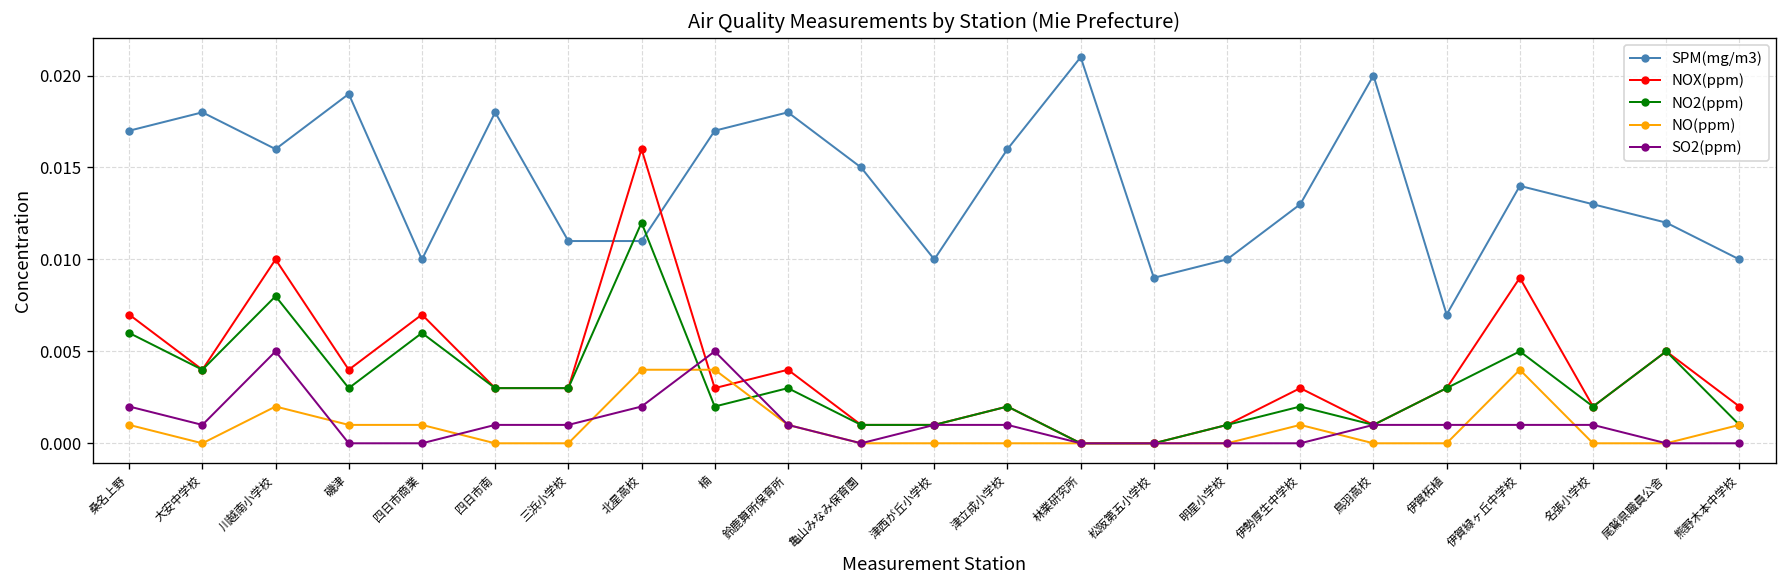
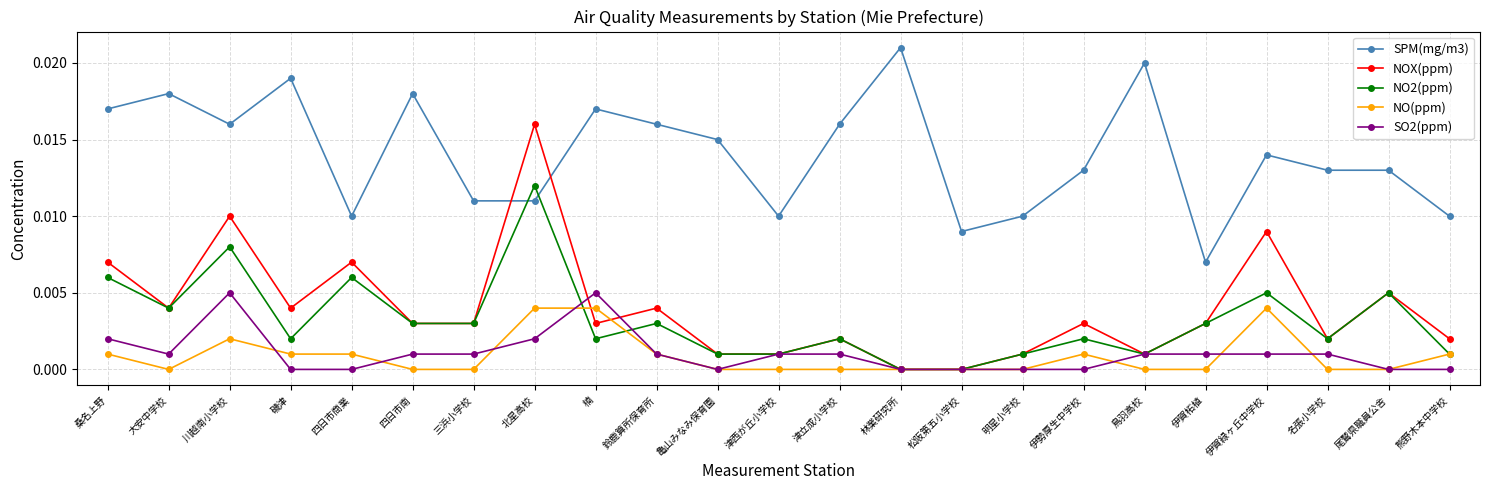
  {
    "SPM(mg/m3)": {
      "桑名上野": 0.017,
      "大安中学校": 0.018,
      "川越南小学校": 0.016,
      "磯津": 0.019,
      "四日市商業": 0.010,
      "四日市南": 0.018,
      "三浜小学校": 0.011,
      "北星高校": 0.011,
      "楠": 0.017,
-     "鈴鹿算所保育所": 0.018,
+     "鈴鹿算所保育所": 0.016,
      "亀山みなみ保育園": 0.015,
      "津西が丘小学校": 0.010,
      "津立成小学校": 0.016,
      "林業研究所": 0.021,
      "松阪第五小学校": 0.009,
      "明星小学校": 0.010,
      "伊勢厚生中学校": 0.013,
      "鳥羽高校": 0.020,
      "伊賀柘植": 0.007,
      "伊賀緑ヶ丘中学校": 0.014,
      "名張小学校": 0.013,
-     "尾鷲県職員公舎": 0.012,
+     "尾鷲県職員公舎": 0.013,
      "熊野木本中学校": 0.010
    },
    "NOX(ppm)": {
      "桑名上野": 0.007,
      "川越南小学校": 0.010,
      "磯津": 0.004,
      "四日市商業": 0.007,
      "北星高校": 0.016,
      "楠": 0.003,
      "鈴鹿算所保育所": 0.004,
      "伊勢厚生中学校": 0.003,
      "伊賀緑ヶ丘中学校": 0.009,
      "熊野木本中学校": 0.002
    },
    "NO2(ppm)": {
      "桑名上野": 0.006,
      "川越南小学校": 0.008,
-     "磯津": 0.003,
+     "磯津": 0.002,
      "四日市商業": 0.006,
      "北星高校": 0.012,
      "楠": 0.002,
      "鈴鹿算所保育所": 0.003,
      "伊勢厚生中学校": 0.002,
      "伊賀緑ヶ丘中学校": 0.005
    },
    "NO(ppm)": {
      "桑名上野": 0.001,
      "大安中学校": 0.000,
      "川越南小学校": 0.002,
      "磯津": 0.001,
      "四日市商業": 0.001,
      "四日市南": 0.000,
      "三浜小学校": 0.000,
      "北星高校": 0.004,
      "楠": 0.004,
      "津西が丘小学校": 0.000,
      "津立成小学校": 0.000,
      "伊勢厚生中学校": 0.001,
      "鳥羽高校": 0.000,
      "伊賀柘植": 0.000,
      "伊賀緑ヶ丘中学校": 0.004,
      "名張小学校": 0.000
    },
    "SO2(ppm)": {
      "桑名上野": 0.002,
      "大安中学校": 0.001,
      "川越南小学校": 0.005,
      "磯津": 0.000,
      "四日市商業": 0.000,
      "四日市南": 0.001,
      "三浜小学校": 0.001,
      "北星高校": 0.002,
      "楠": 0.005,
      "津立成小学校": 0.001,
      "伊勢厚生中学校": 0.000,
      "伊賀柘植": 0.001,
      "伊賀緑ヶ丘中学校": 0.001,
      "名張小学校": 0.001,
      "熊野木本中学校": 0.000
    }
  }
